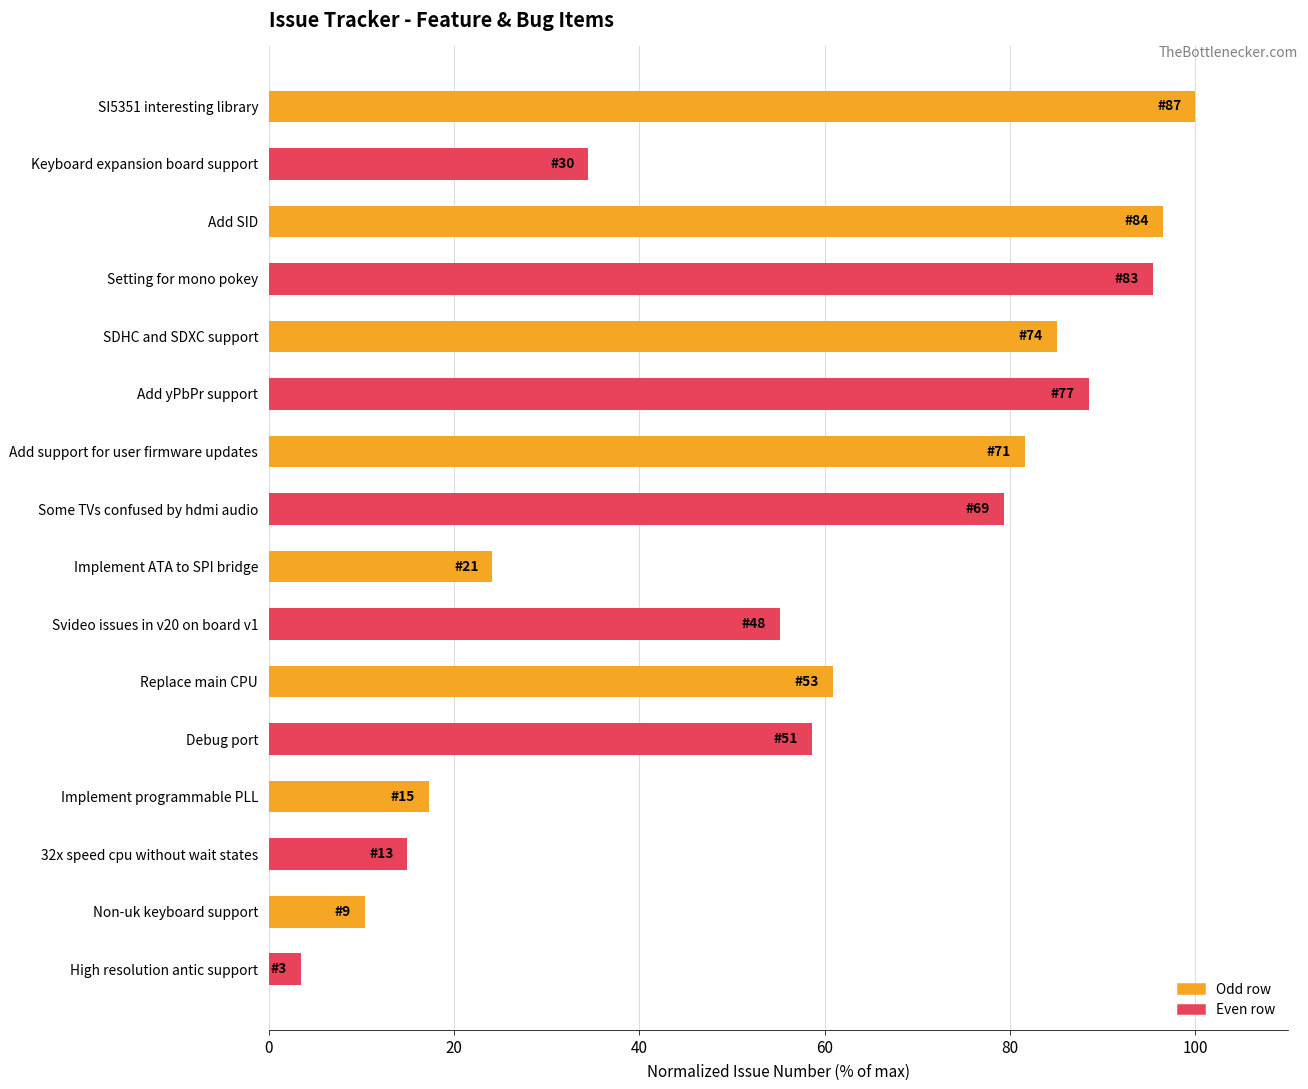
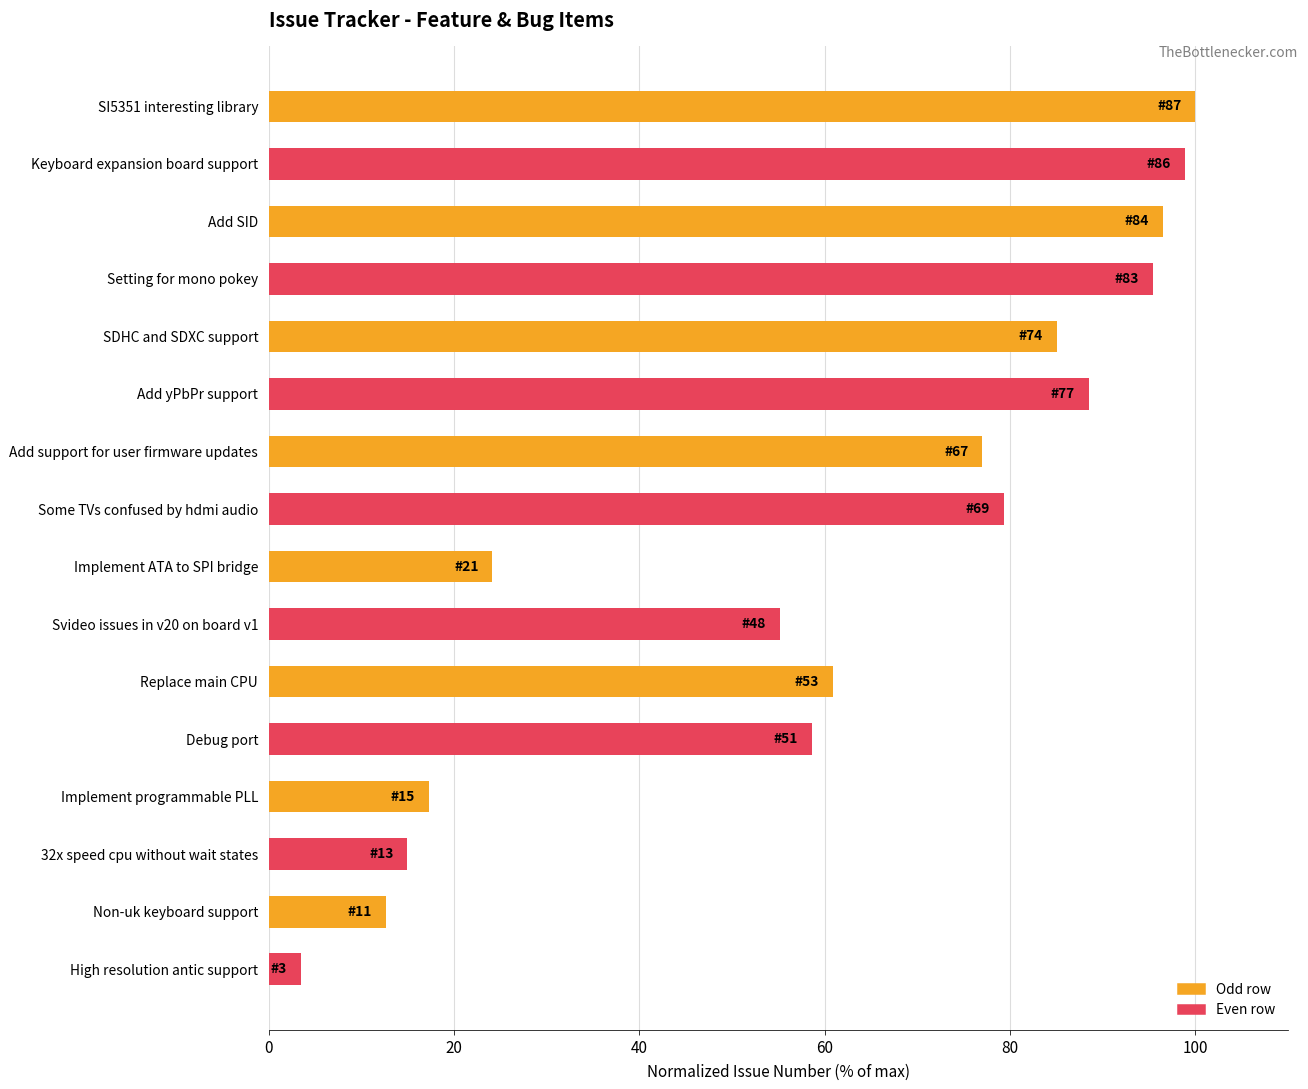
  {
-   "Keyboard expansion board support": 30,
-   "Add support for user firmware updates": 71,
-   "Non-uk keyboard support": 9,
+   "Keyboard expansion board support": 86,
+   "Add support for user firmware updates": 67,
+   "Non-uk keyboard support": 11,
    "High resolution antic support": 3
  }
